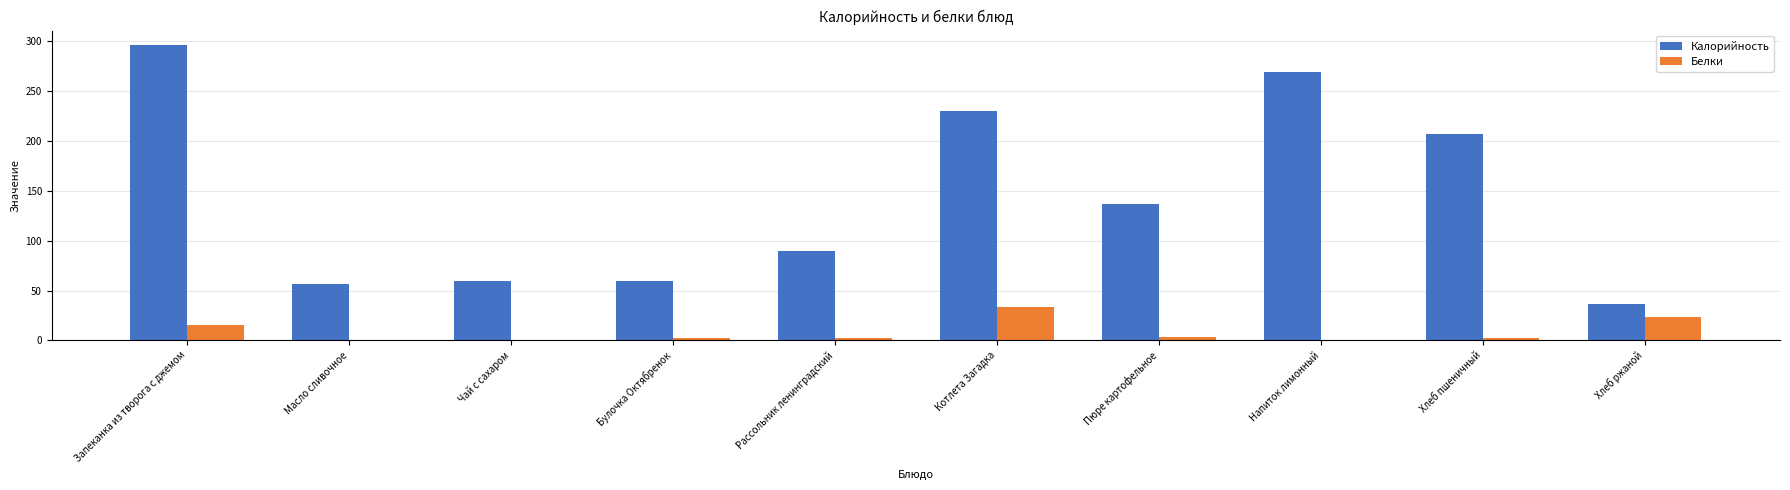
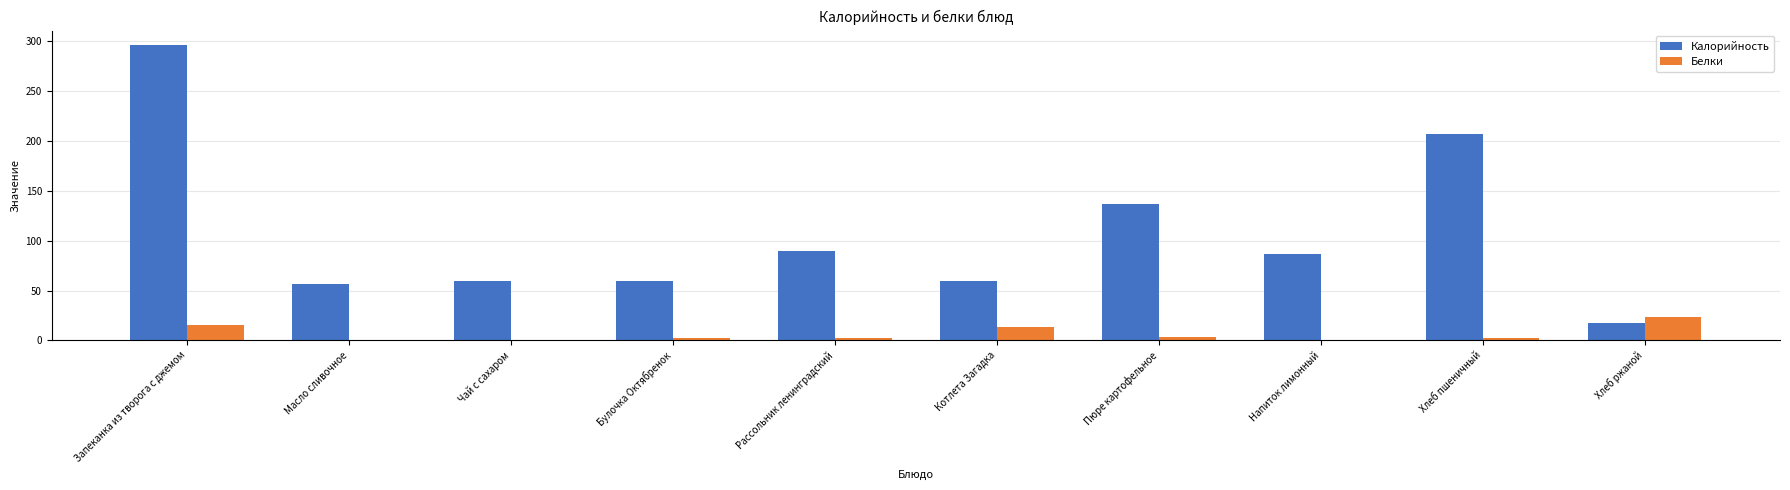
  {
    "Калорийность": {
      "Запеканка из творога с джемом": 300,
      "Масло сливочное": 60,
      "Чай с сахаром": 60,
      "Булочка Октябренок": 60,
      "Рассольник ленинградский": 90,
-     "Котлета Загадка": 230,
+     "Котлета Загадка": 60,
      "Пюре картофельное": 140,
-     "Напиток лимонный": 270,
+     "Напиток лимонный": 90,
      "Хлеб пшеничный": 210,
-     "Хлеб ржаной": 40
+     "Хлеб ржаной": 20
    },
    "Белки": {
      "Запеканка из творога с джемом": 20,
-     "Котлета Загадка": 30,
+     "Котлета Загадка": 10,
      "Пюре картофельное": 0,
      "Хлеб ржаной": 20
    }
  }
